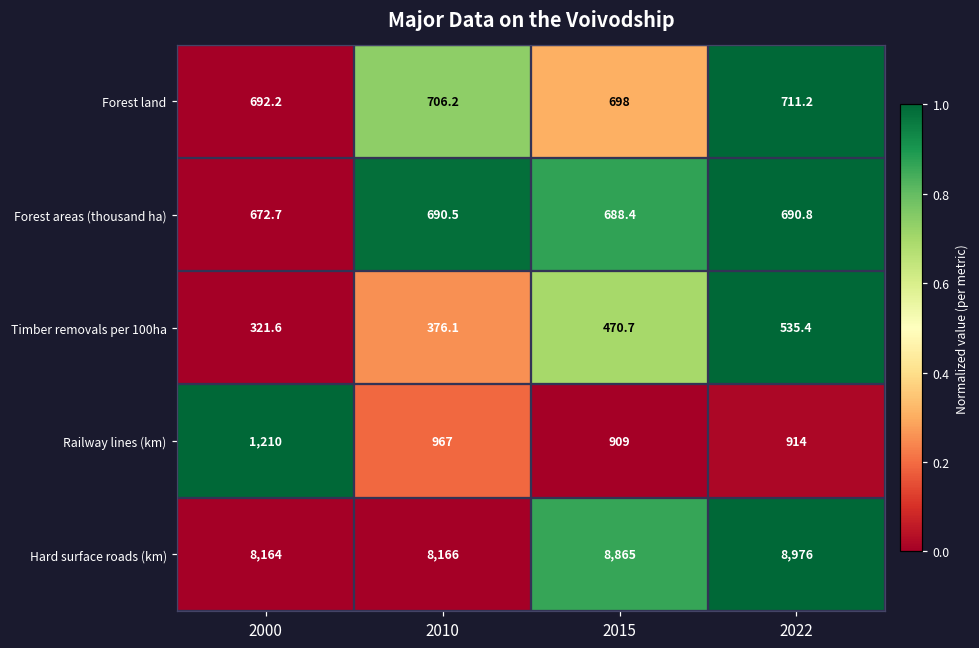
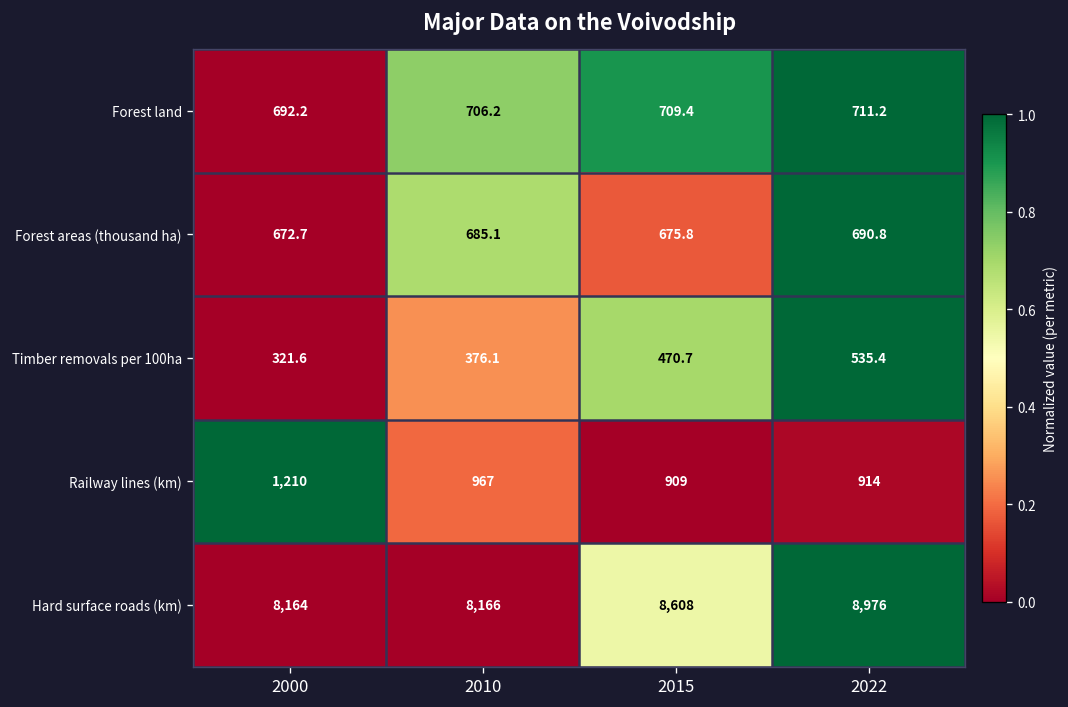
  {
    "Forest land": {
      "2000": "692.2",
      "2010": "706.2",
-     "2015": "698",
+     "2015": "709.4",
      "2022": "711.2"
    },
    "Forest areas (thousand ha)": {
      "2000": "672.7",
-     "2010": "690.5",
-     "2015": "688.4",
+     "2010": "685.1",
+     "2015": "675.8",
      "2022": "690.8"
    },
    "Timber removals per 100ha": {
      "2000": "321.6",
      "2010": "376.1",
      "2015": "470.7",
      "2022": "535.4"
    },
    "Railway lines (km)": {
      "2000": "1,210",
      "2010": "967",
      "2015": "909",
      "2022": "914"
    },
    "Hard surface roads (km)": {
      "2000": "8,164",
      "2010": "8,166",
-     "2015": "8,865",
+     "2015": "8,608",
      "2022": "8,976"
    }
  }
